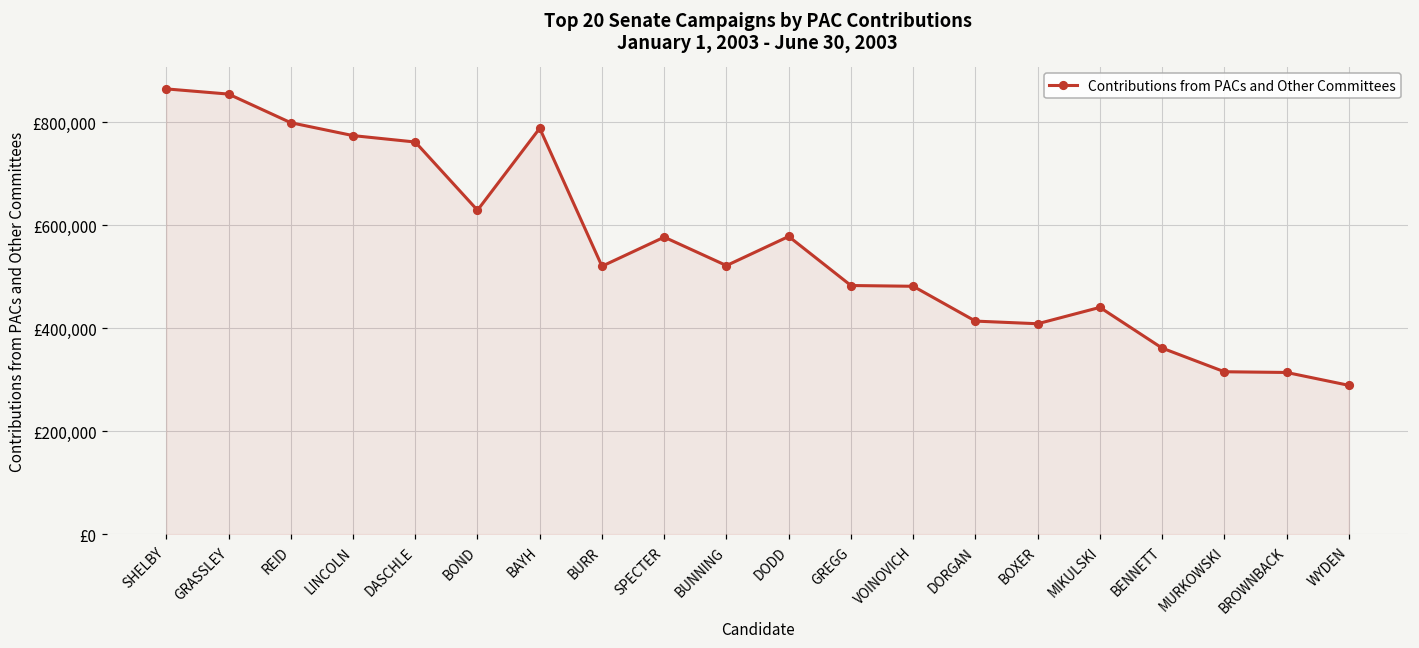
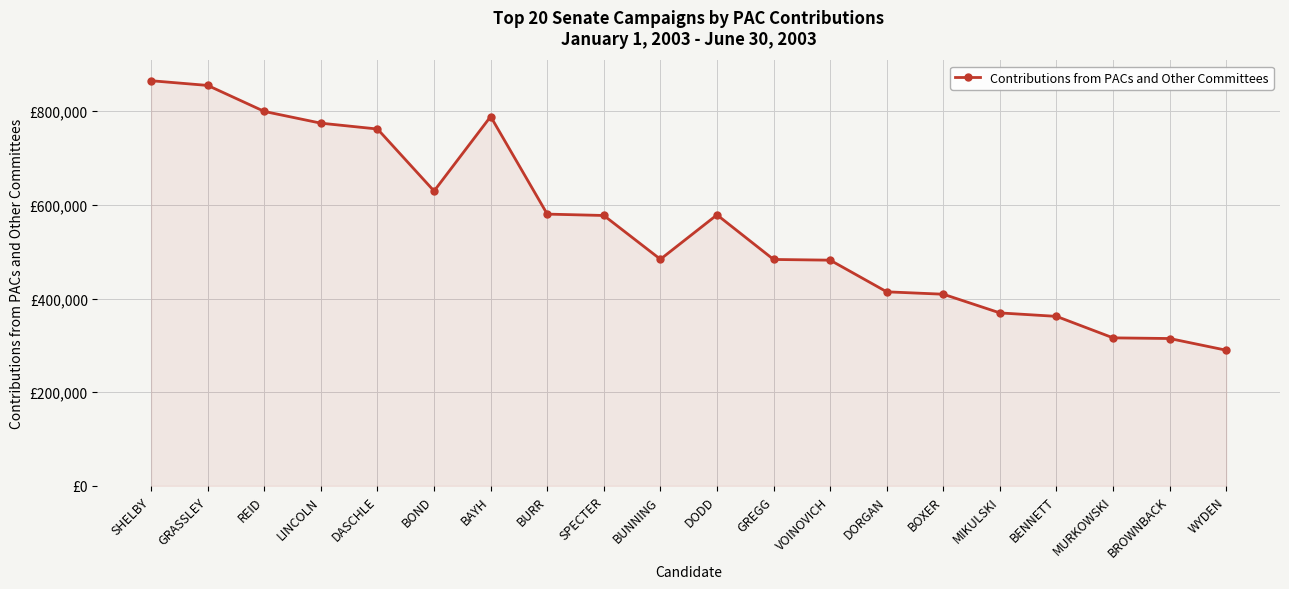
  {
    "SHELBY": "£870,000",
    "GRASSLEY": "£860,000",
    "REID": "£800,000",
    "LINCOLN": "£770,000",
    "DASCHLE": "£760,000",
    "BOND": "£630,000",
    "BAYH": "£790,000",
-   "BURR": "£520,000",
+   "BURR": "£580,000",
    "SPECTER": "£580,000",
-   "BUNNING": "£520,000",
+   "BUNNING": "£480,000",
    "DODD": "£580,000",
    "GREGG": "£480,000",
    "VOINOVICH": "£480,000",
    "DORGAN": "£410,000",
    "BOXER": "£410,000",
-   "MIKULSKI": "£440,000",
+   "MIKULSKI": "£370,000",
    "BENNETT": "£360,000",
    "MURKOWSKI": "£320,000",
    "BROWNBACK": "£310,000",
    "WYDEN": "£290,000"
  }
